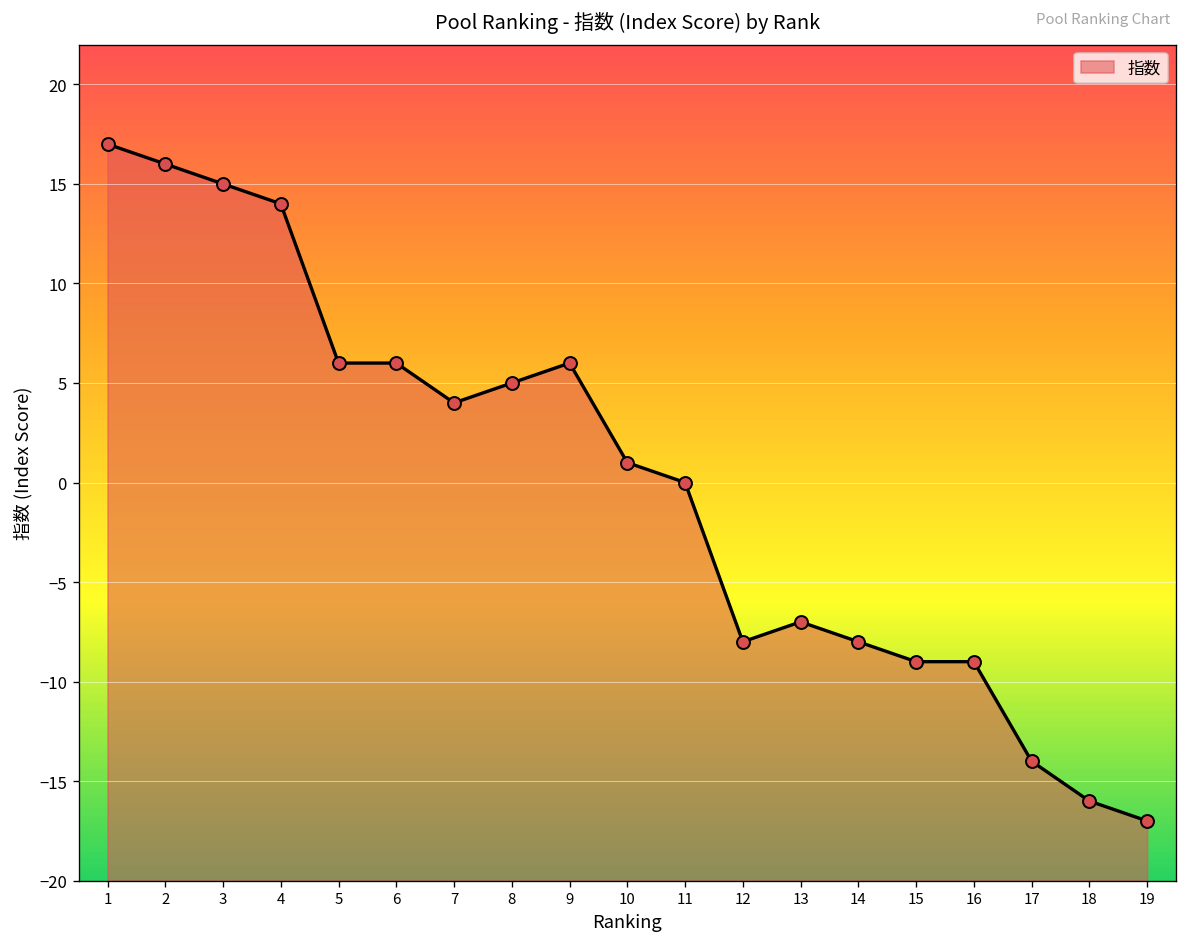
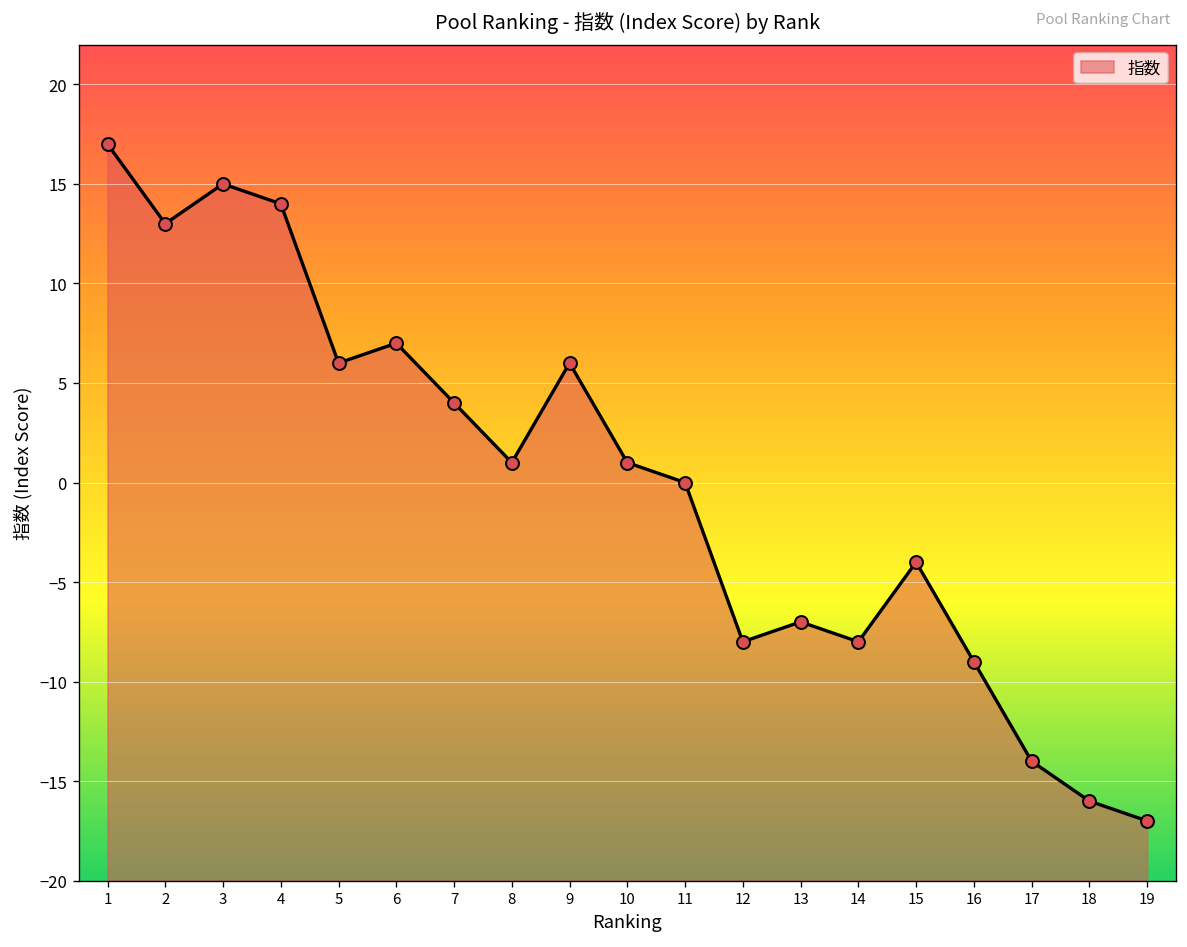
  {
    "1": 17,
-   "2": 16,
+   "2": 13,
    "3": 15,
    "4": 14,
    "5": 6,
-   "6": 6,
+   "6": 7,
    "7": 4,
-   "8": 5,
+   "8": 1,
    "9": 6,
    "10": 1,
    "11": 0,
    "12": -8,
    "13": -7,
    "14": -8,
-   "15": -9,
+   "15": -4,
    "16": -9,
    "17": -14,
    "18": -16,
    "19": -17
  }
